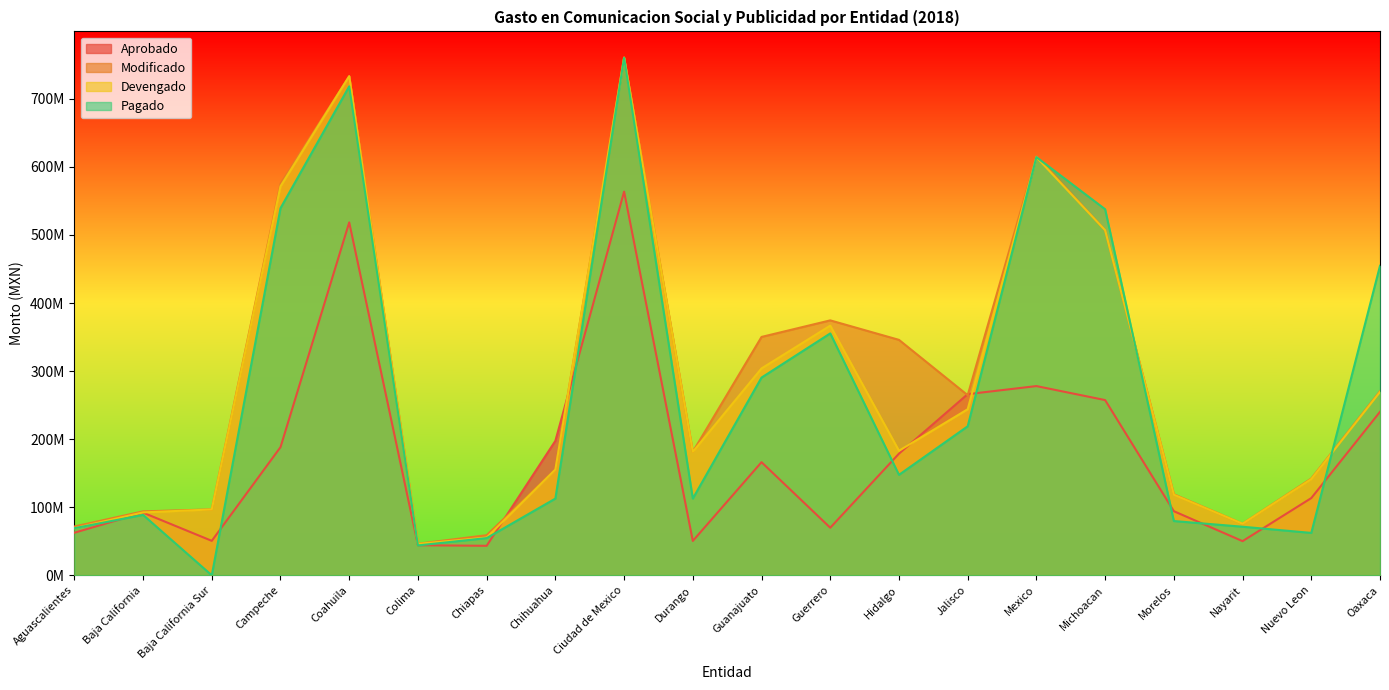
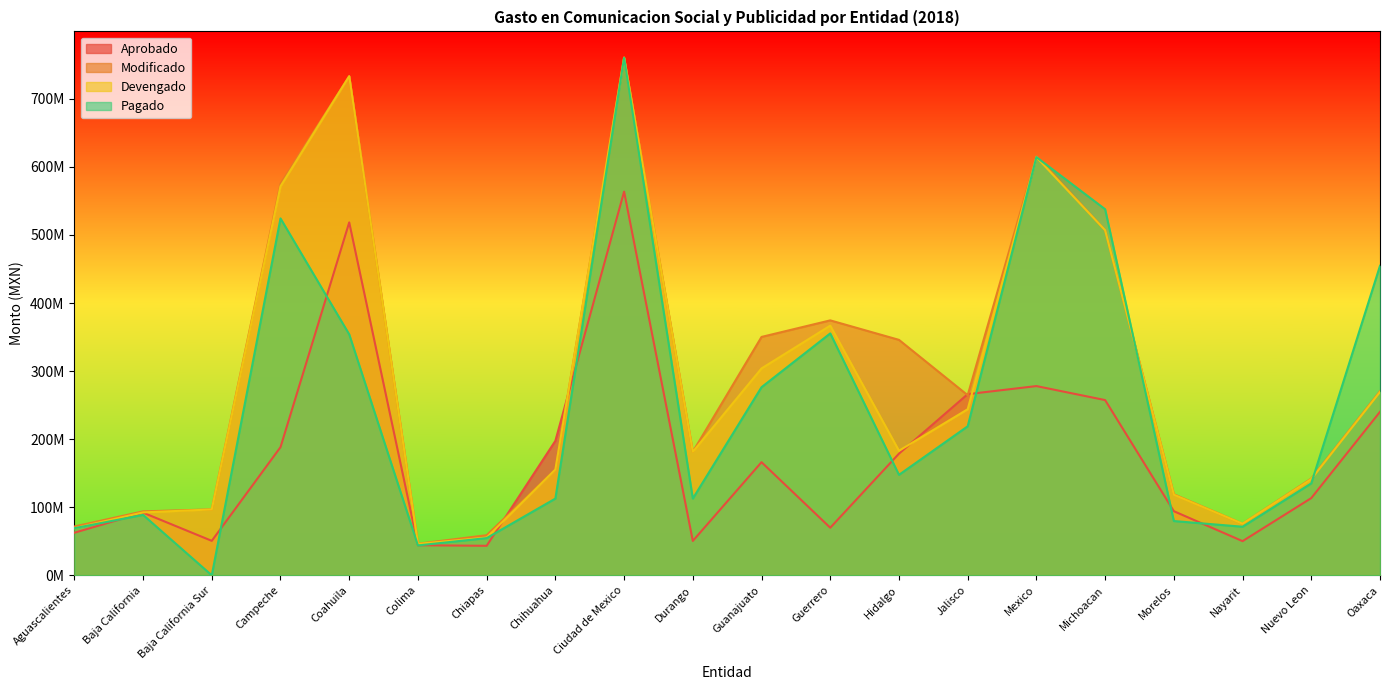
  {
    "Pagado": {
      "Baja California Sur": 0,
-     "Campeche": 540000000,
-     "Coahuila": 720000000,
+     "Campeche": 520000000,
+     "Coahuila": 350000000,
      "Chihuahua": 110000000,
      "Durango": 110000000,
-     "Guanajuato": 290000000,
+     "Guanajuato": 280000000,
      "Guerrero": 360000000,
      "Hidalgo": 150000000,
      "Jalisco": 220000000,
      "Michoacan": 540000000,
      "Morelos": 80000000,
      "Nayarit": 70000000,
-     "Nuevo Leon": 60000000,
+     "Nuevo Leon": 140000000,
      "Oaxaca": 450000000
    }
  }
